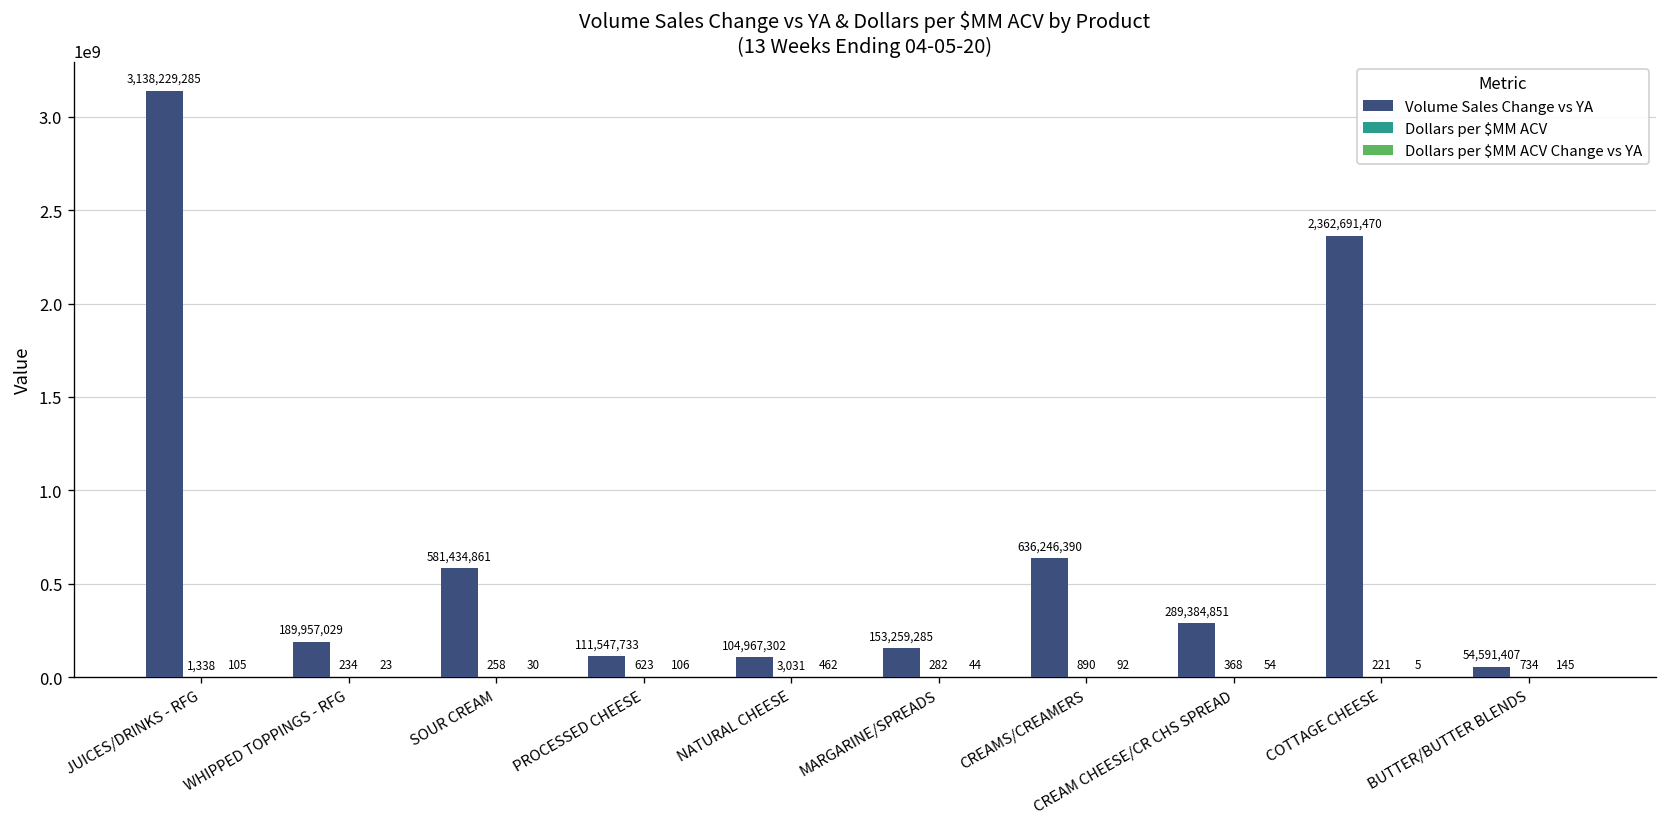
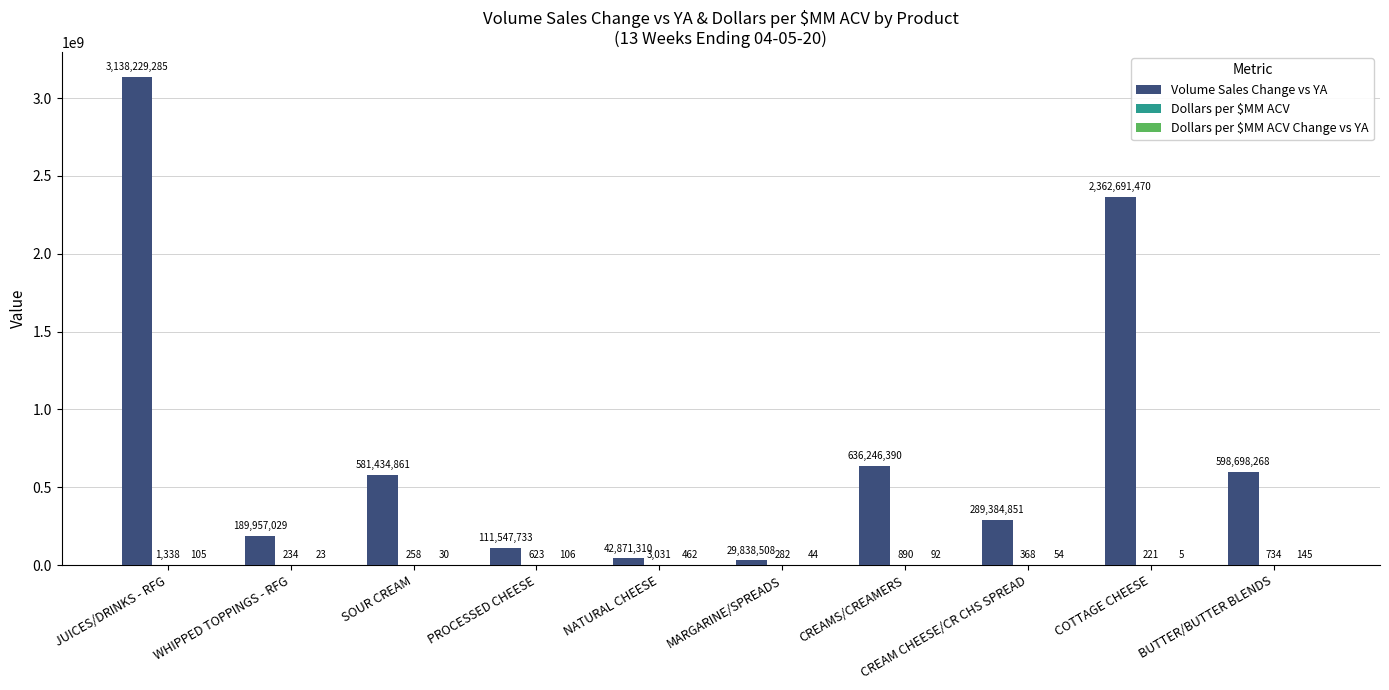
  {
    "Volume Sales Change vs YA": {
      "JUICES/DRINKS - RFG": "3,138,229,285",
      "WHIPPED TOPPINGS - RFG": "189,957,029",
      "SOUR CREAM": "581,434,861",
      "PROCESSED CHEESE": "111,547,733",
-     "NATURAL CHEESE": "104,967,302",
-     "MARGARINE/SPREADS": "153,259,285",
+     "NATURAL CHEESE": "42,871,310",
+     "MARGARINE/SPREADS": "29,838,508",
      "CREAMS/CREAMERS": "636,246,390",
      "CREAM CHEESE/CR CHS SPREAD": "289,384,851",
      "COTTAGE CHEESE": "2,362,691,470",
-     "BUTTER/BUTTER BLENDS": "54,591,407"
+     "BUTTER/BUTTER BLENDS": "598,698,268"
    },
    "Dollars per $MM ACV": {
      "JUICES/DRINKS - RFG": "1,338",
      "WHIPPED TOPPINGS - RFG": "234",
      "SOUR CREAM": "258",
      "PROCESSED CHEESE": "623",
      "NATURAL CHEESE": "3,031",
      "MARGARINE/SPREADS": "282",
      "CREAMS/CREAMERS": "890",
      "CREAM CHEESE/CR CHS SPREAD": "368",
      "COTTAGE CHEESE": "221",
      "BUTTER/BUTTER BLENDS": "734"
    },
    "Dollars per $MM ACV Change vs YA": {
      "JUICES/DRINKS - RFG": "105",
      "WHIPPED TOPPINGS - RFG": "23",
      "SOUR CREAM": "30",
      "PROCESSED CHEESE": "106",
      "NATURAL CHEESE": "462",
      "MARGARINE/SPREADS": "44",
      "CREAMS/CREAMERS": "92",
      "CREAM CHEESE/CR CHS SPREAD": "54",
      "COTTAGE CHEESE": "5",
      "BUTTER/BUTTER BLENDS": "145"
    }
  }
